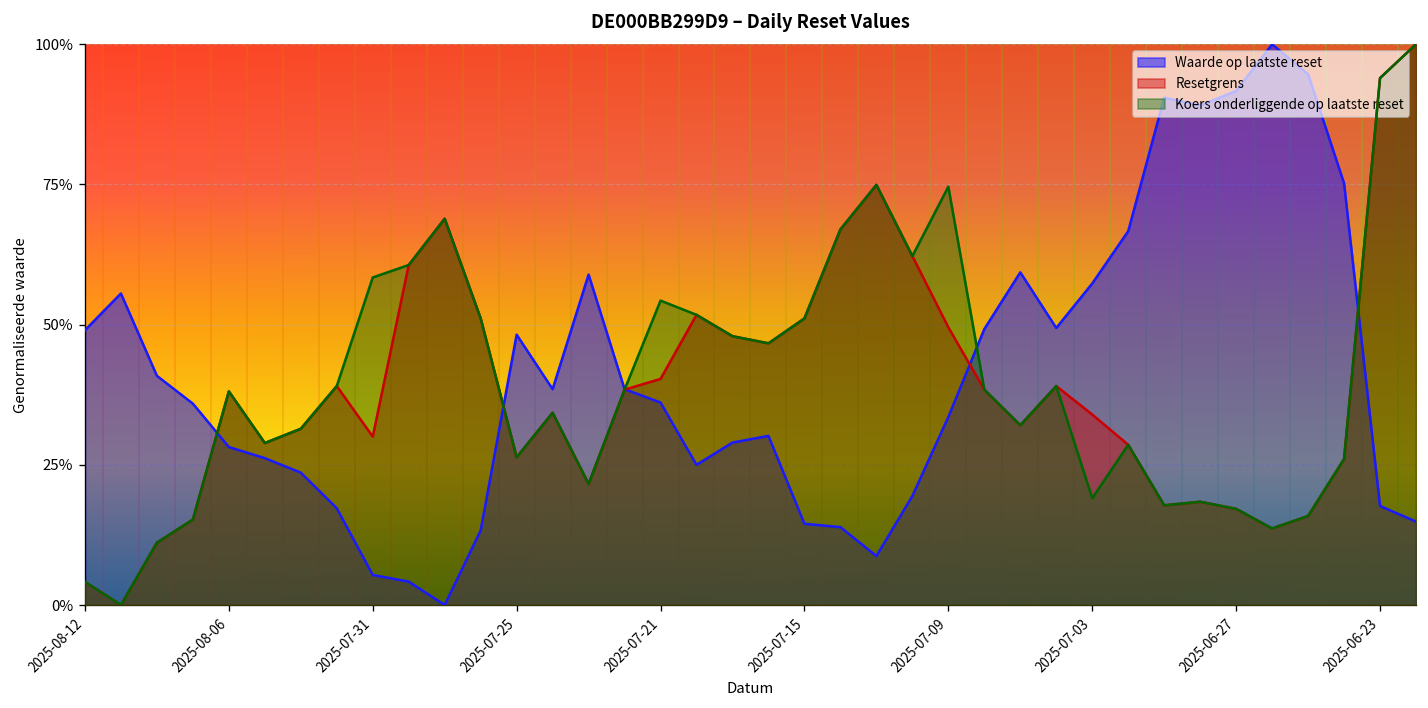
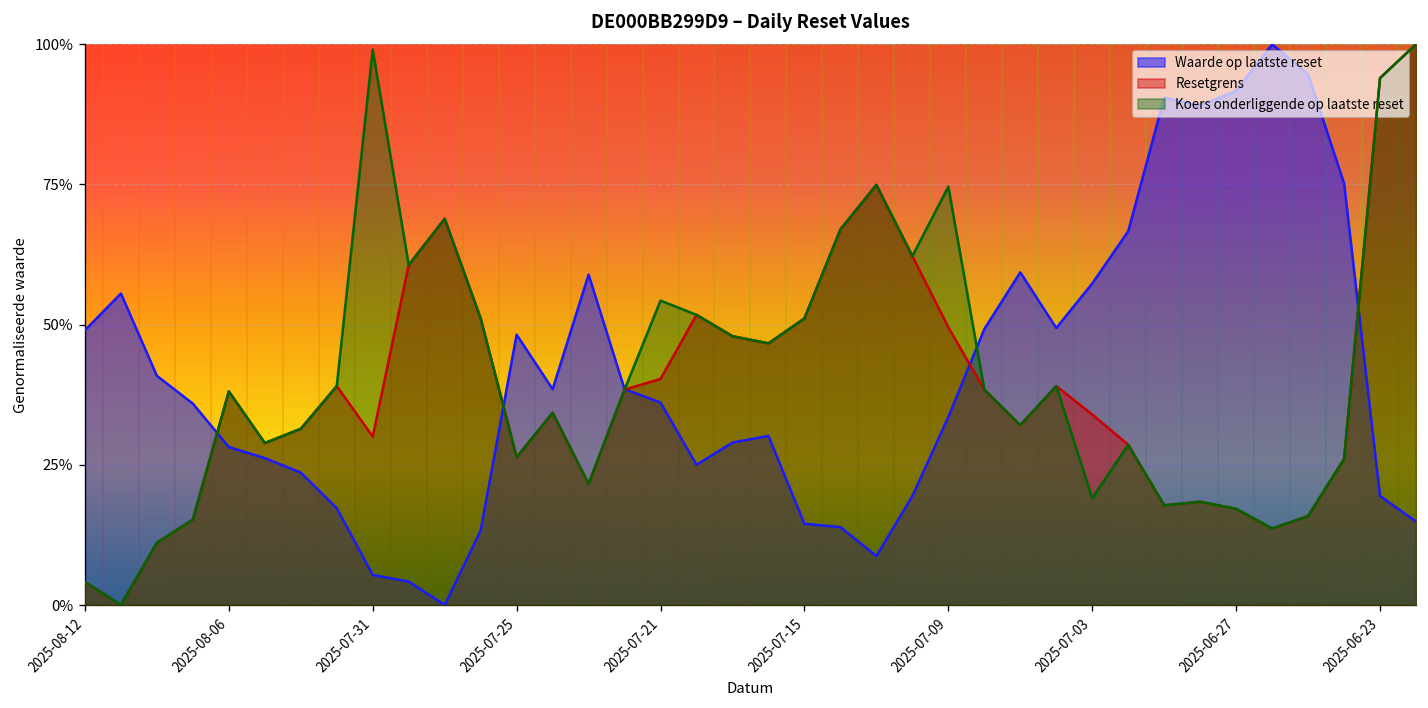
  {
    "Waarde op laatste reset": {
      "2025-08-12": "49%",
      "2025-08-06": "28%",
      "2025-07-31": "5%",
      "2025-07-25": "48%",
      "2025-07-21": "36%",
      "2025-07-15": "14%",
      "2025-07-09": "34%",
      "2025-07-03": "57%",
-     "2025-06-23": "18%"
+     "2025-06-23": "19%"
    },
    "Resetgrens": {
      "2025-07-31": "30%",
      "2025-07-21": "40%",
      "2025-07-09": "50%",
      "2025-07-03": "34%"
    },
    "Koers onderliggende op laatste reset": {
-     "2025-07-31": "58%",
+     "2025-07-31": "99%",
      "2025-07-21": "54%",
      "2025-07-09": "75%",
      "2025-07-03": "19%"
    }
  }
